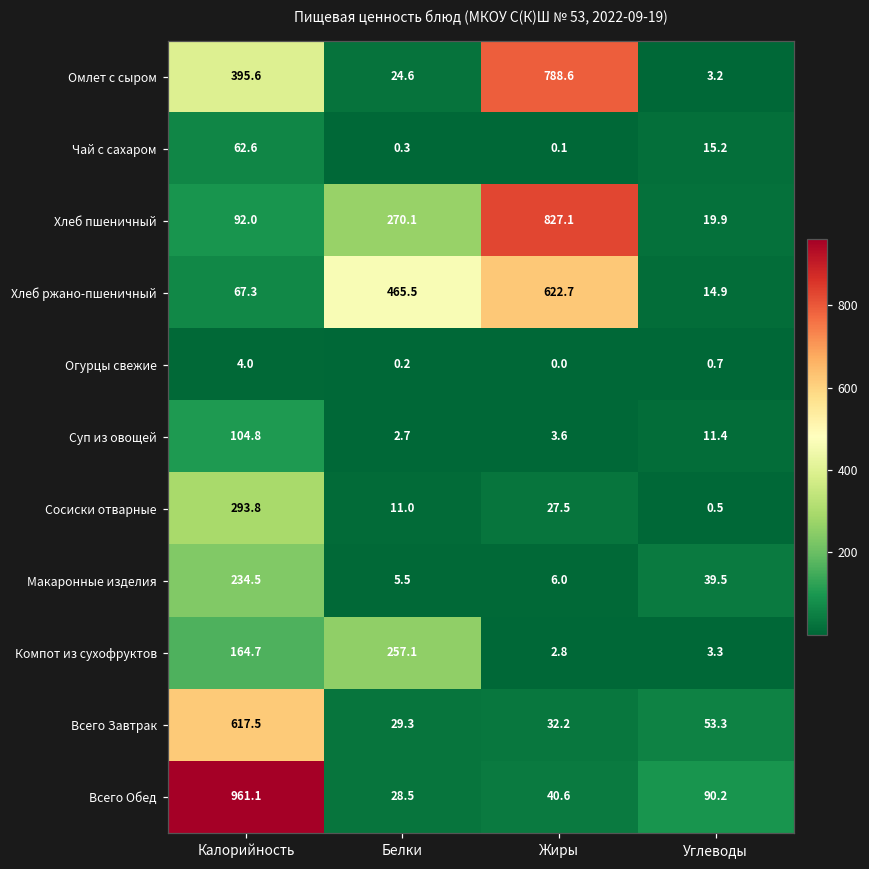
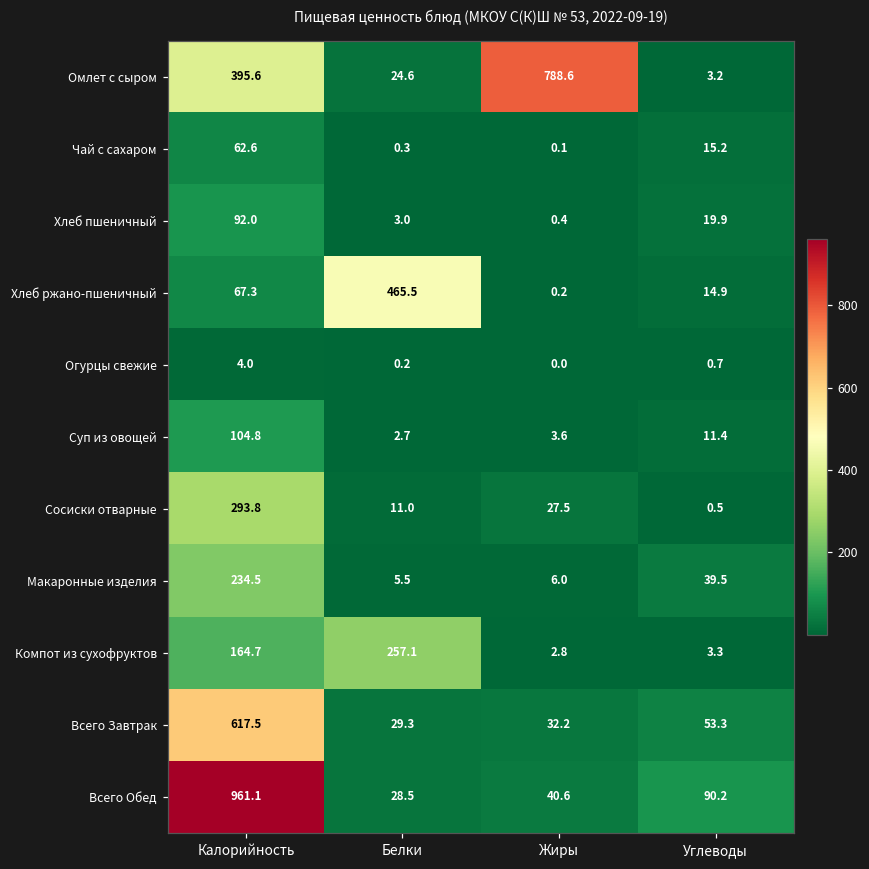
  {
    "Омлет с сыром": {
      "Калорийность": 395.6,
      "Белки": 24.6,
      "Жиры": 788.6,
      "Углеводы": 3.2
    },
    "Чай с сахаром": {
      "Калорийность": 62.6,
      "Белки": 0.3,
      "Жиры": 0.1,
      "Углеводы": 15.2
    },
    "Хлеб пшеничный": {
      "Калорийность": 92.0,
-     "Белки": 270.1,
-     "Жиры": 827.1,
+     "Белки": 3.0,
+     "Жиры": 0.4,
      "Углеводы": 19.9
    },
    "Хлеб ржано-пшеничный": {
      "Калорийность": 67.3,
      "Белки": 465.5,
-     "Жиры": 622.7,
+     "Жиры": 0.2,
      "Углеводы": 14.9
    },
    "Огурцы свежие": {
      "Калорийность": 4.0,
      "Белки": 0.2,
      "Жиры": 0.0,
      "Углеводы": 0.7
    },
    "Суп из овощей": {
      "Калорийность": 104.8,
      "Белки": 2.7,
      "Жиры": 3.6,
      "Углеводы": 11.4
    },
    "Сосиски отварные": {
      "Калорийность": 293.8,
      "Белки": 11.0,
      "Жиры": 27.5,
      "Углеводы": 0.5
    },
    "Макаронные изделия": {
      "Калорийность": 234.5,
      "Белки": 5.5,
      "Жиры": 6.0,
      "Углеводы": 39.5
    },
    "Компот из сухофруктов": {
      "Калорийность": 164.7,
      "Белки": 257.1,
      "Жиры": 2.8,
      "Углеводы": 3.3
    },
    "Всего Завтрак": {
      "Калорийность": 617.5,
      "Белки": 29.3,
      "Жиры": 32.2,
      "Углеводы": 53.3
    },
    "Всего Обед": {
      "Калорийность": 961.1,
      "Белки": 28.5,
      "Жиры": 40.6,
      "Углеводы": 90.2
    }
  }
